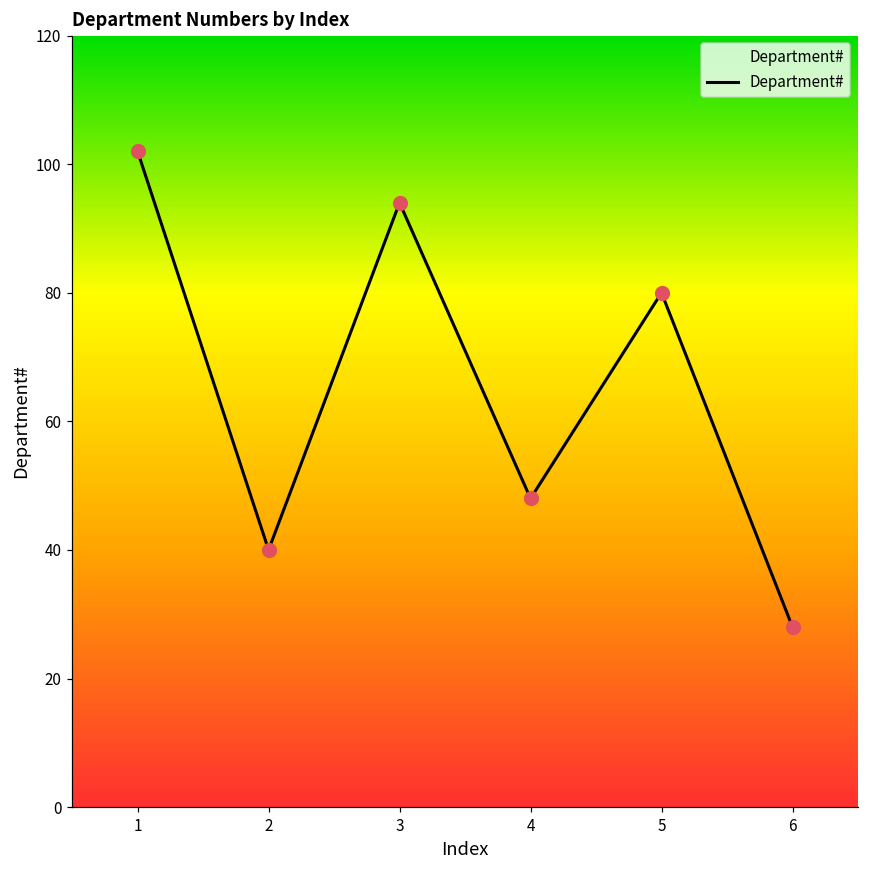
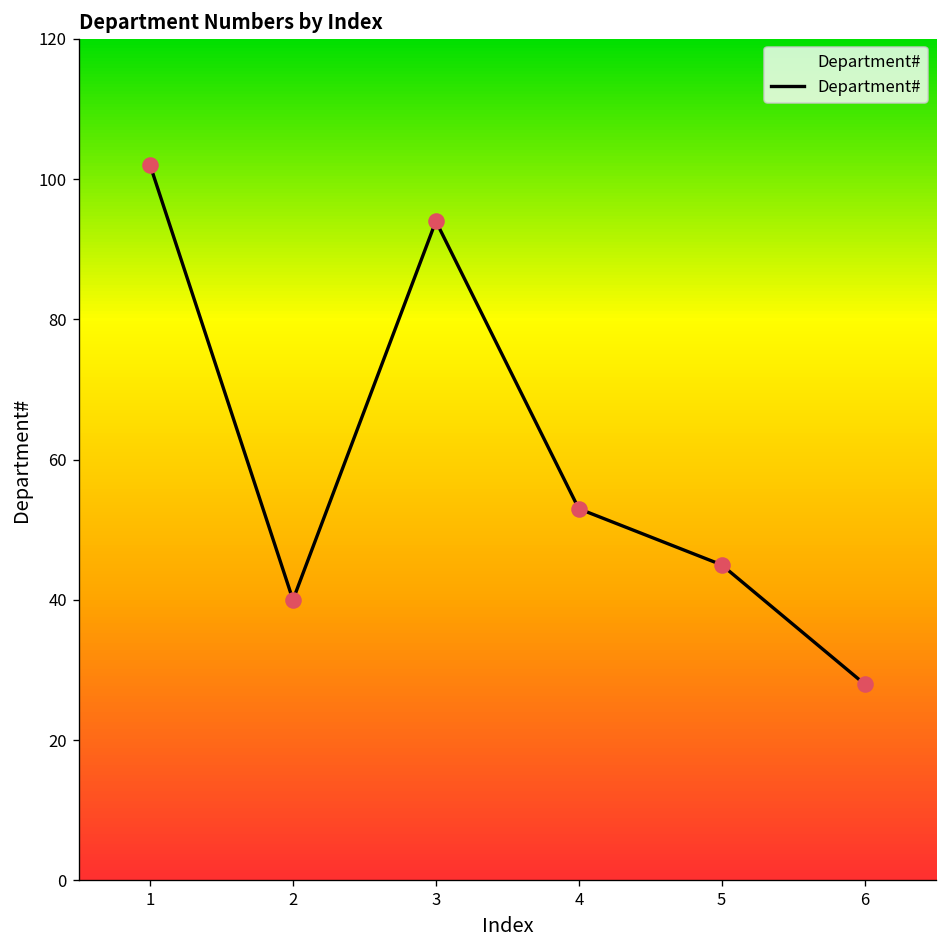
  {
    "1": 102,
    "2": 40,
    "3": 94,
-   "4": 48,
-   "5": 80,
+   "4": 53,
+   "5": 45,
    "6": 28
  }
